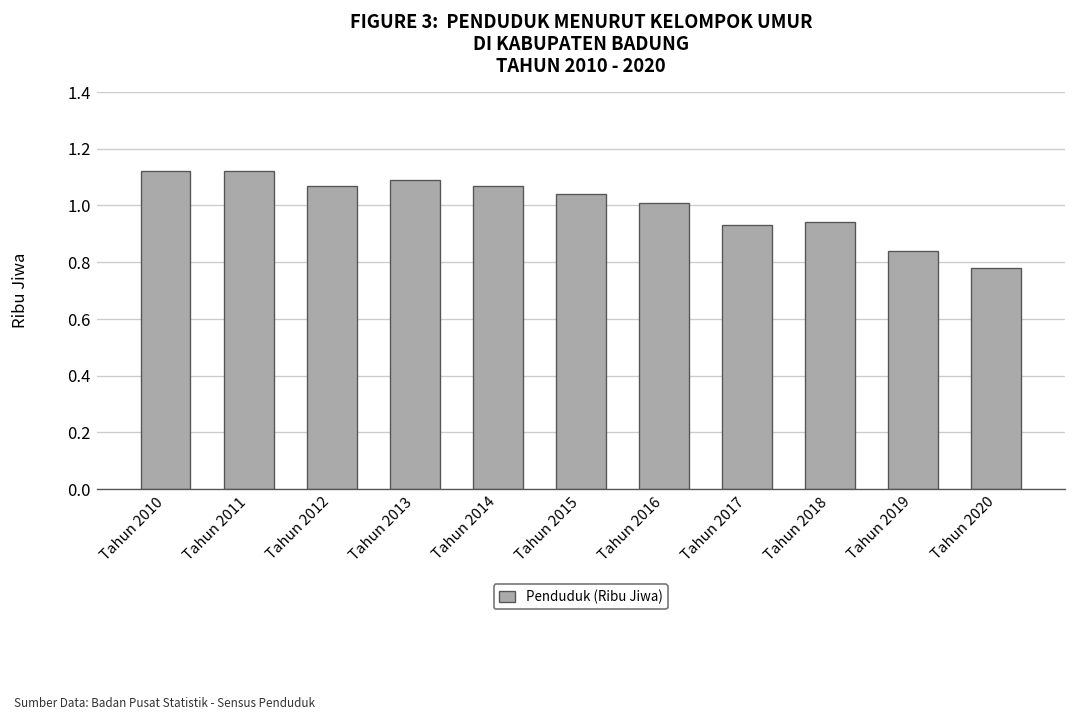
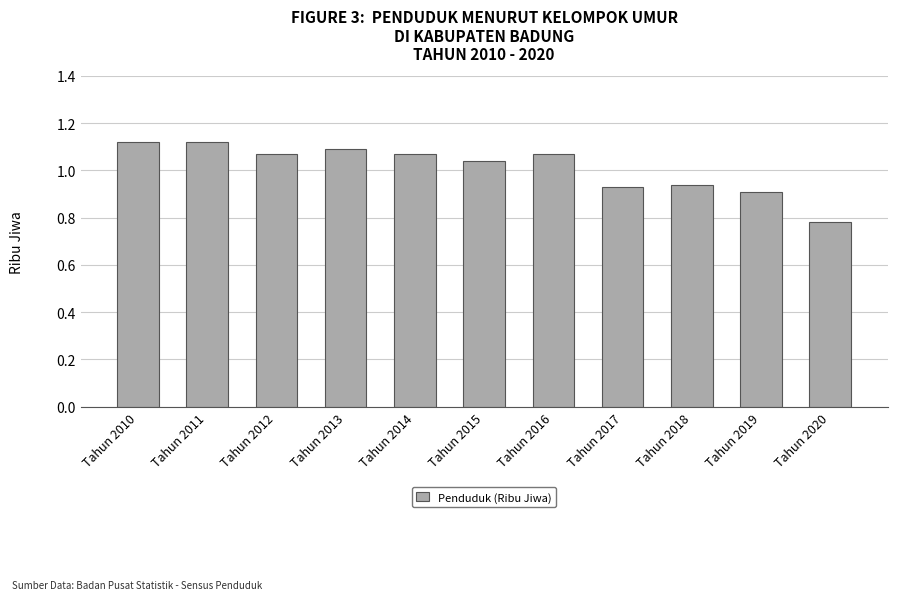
  {
    "Tahun 2010": 1.12,
    "Tahun 2011": 1.12,
    "Tahun 2012": 1.07,
    "Tahun 2013": 1.09,
    "Tahun 2014": 1.07,
    "Tahun 2015": 1.04,
-   "Tahun 2016": 1.01,
+   "Tahun 2016": 1.07,
    "Tahun 2017": 0.93,
    "Tahun 2018": 0.94,
-   "Tahun 2019": 0.84,
+   "Tahun 2019": 0.91,
    "Tahun 2020": 0.78
  }
